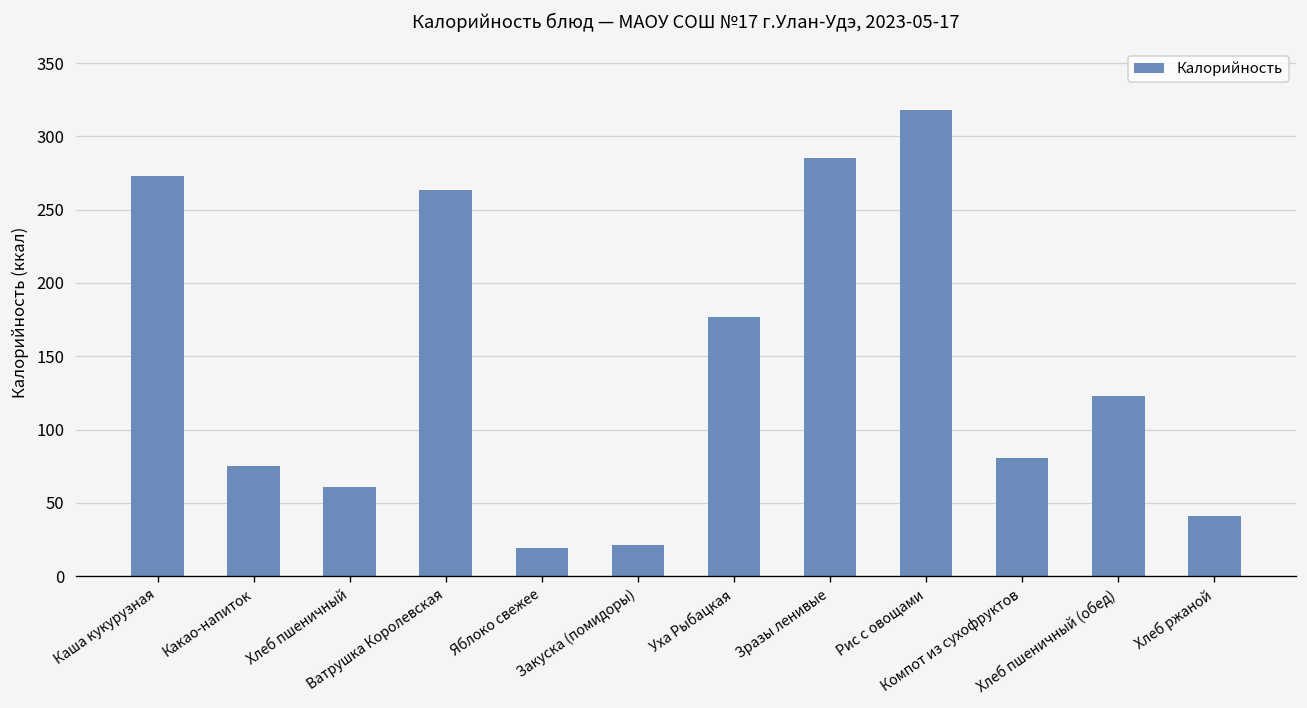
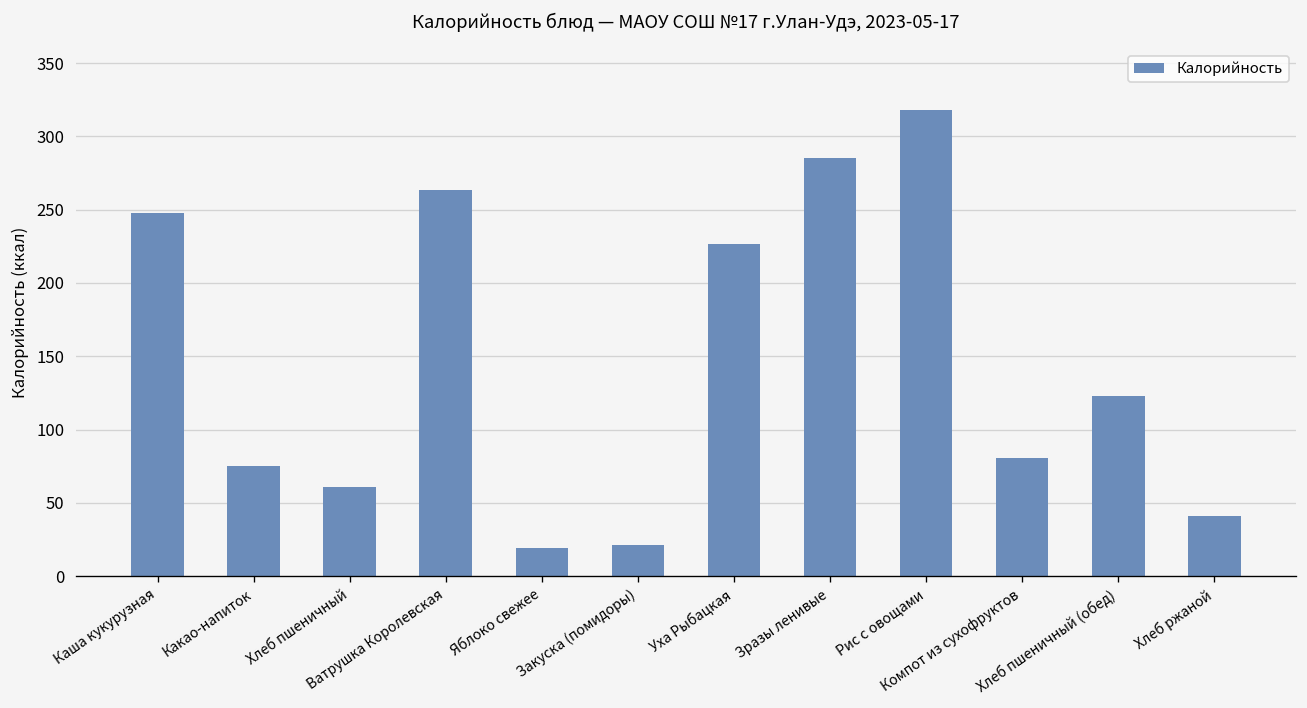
  {
-   "Каша кукурузная": 273,
+   "Каша кукурузная": 248,
    "Какао-напиток": 75,
    "Хлеб пшеничный": 61,
    "Ватрушка Королевская": 263,
    "Яблоко свежее": 19,
    "Закуска (помидоры)": 21,
-   "Уха Рыбацкая": 177,
+   "Уха Рыбацкая": 226,
    "Зразы ленивые": 285,
    "Рис с овощами": 318,
    "Компот из сухофруктов": 80,
    "Хлеб пшеничный (обед)": 123,
    "Хлеб ржаной": 41
  }
